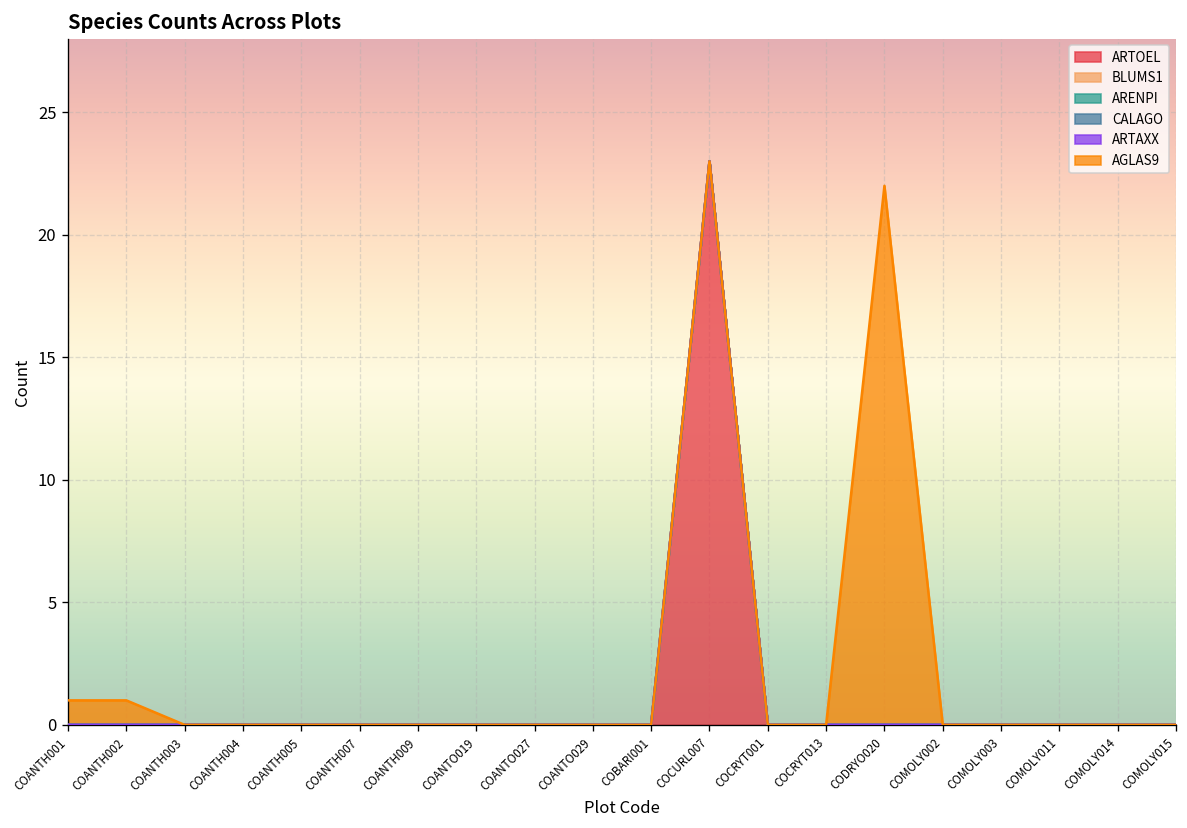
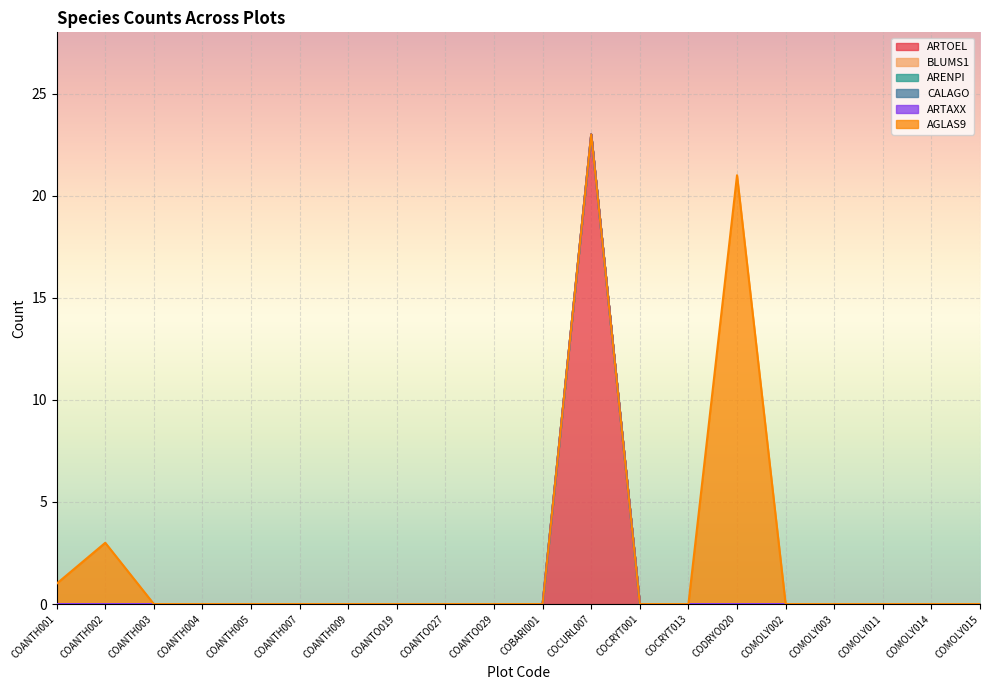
  {
    "ARTAXX": {
      "COANTH001": 0,
      "COANTH002": 0,
      "CODRYO020": 0
    },
    "AGLAS9": {
      "COANTH001": 1,
-     "COANTH002": 1,
-     "CODRYO020": 22
+     "COANTH002": 3,
+     "CODRYO020": 21
    }
  }
